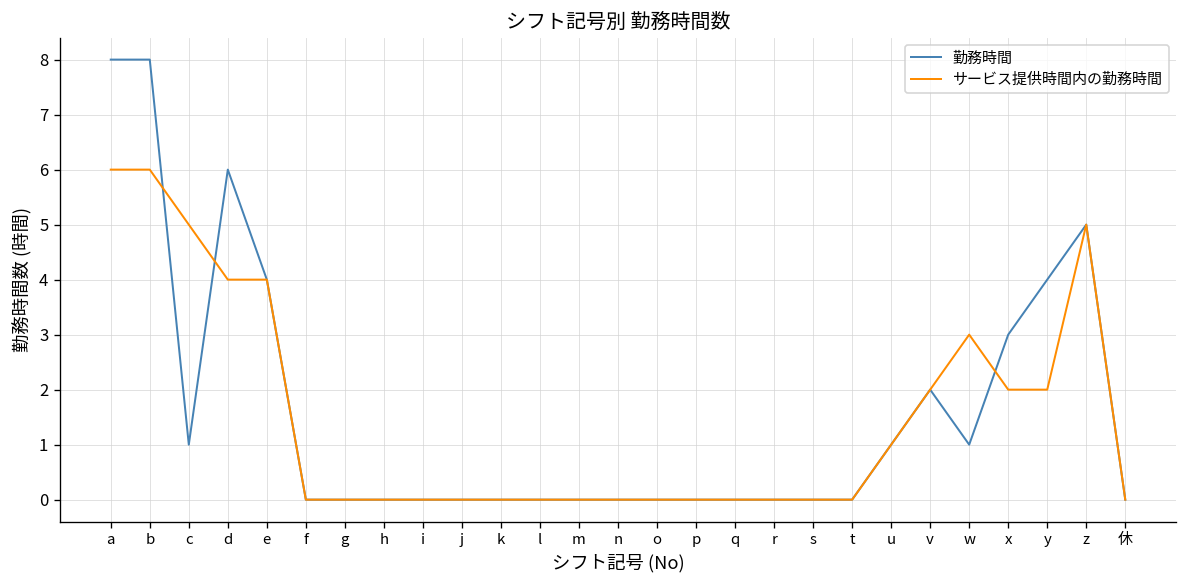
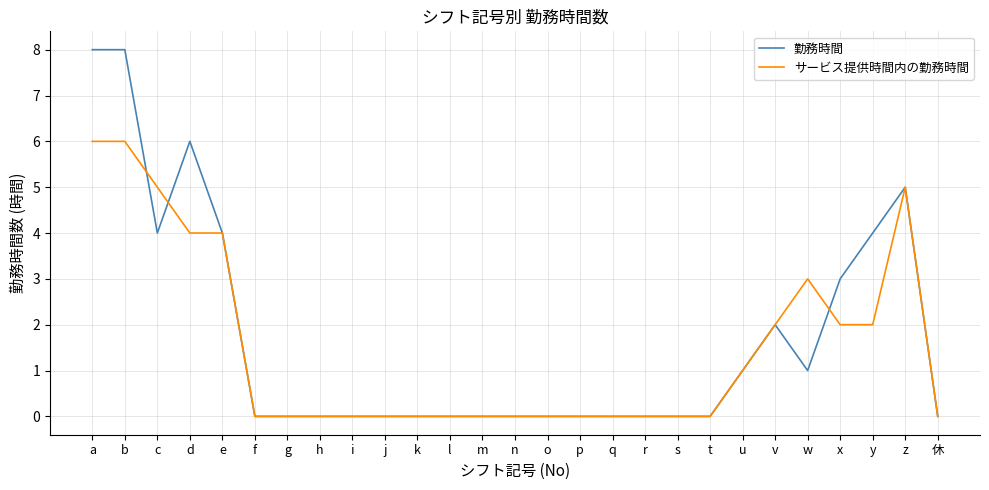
  {
    "勤務時間": {
      "a": 8,
      "b": 8,
-     "c": 1,
+     "c": 4,
      "d": 6,
      "w": 1,
      "x": 3,
      "y": 4
    },
    "サービス提供時間内の勤務時間": {
      "a": 6,
      "b": 6,
      "c": 5,
      "d": 4,
      "w": 3,
      "x": 2,
      "y": 2
    }
  }
